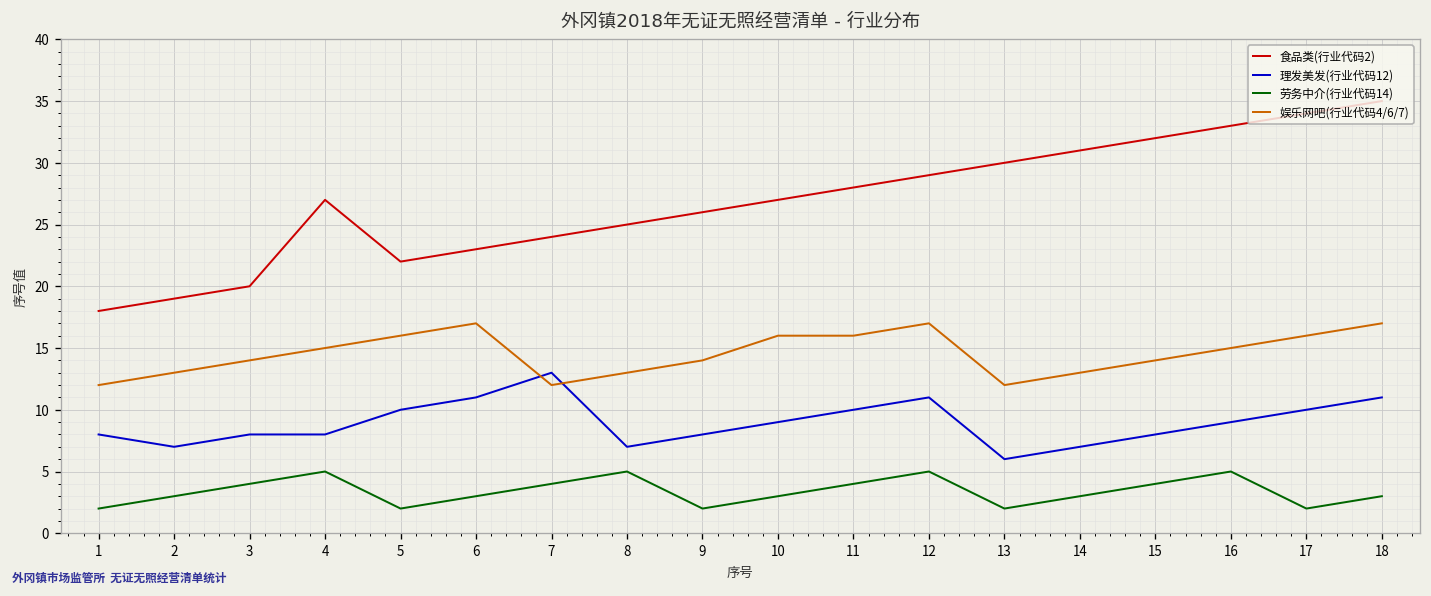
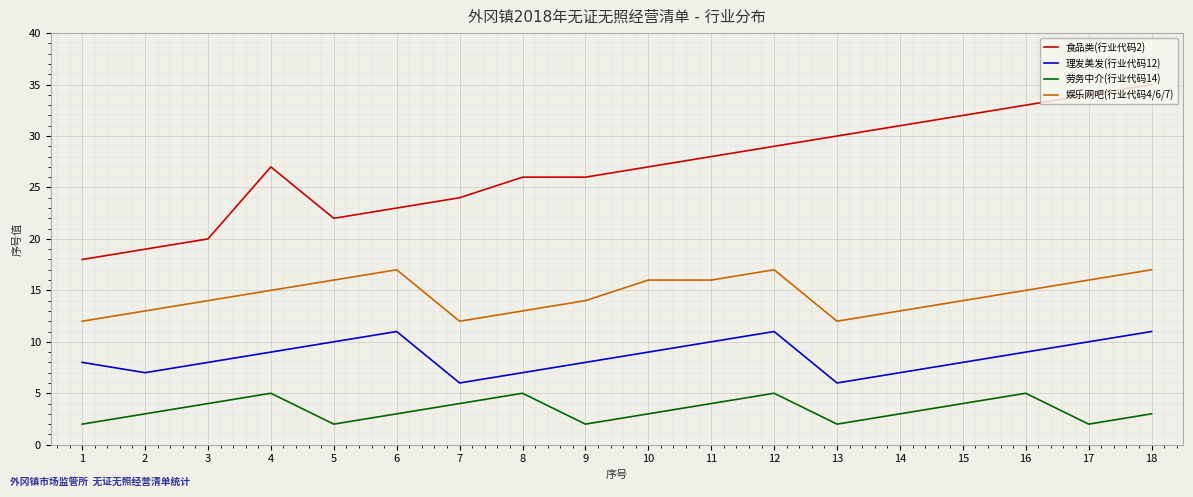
  {
    "食品类(行业代码2)": {
      "1": 18,
      "2": 19,
      "3": 20,
      "4": 27,
      "5": 22,
      "6": 23,
      "7": 24,
-     "8": 25,
+     "8": 26,
      "9": 26,
      "10": 27,
      "11": 28,
      "12": 29,
      "13": 30,
      "14": 31,
      "15": 32,
      "16": 33
    },
    "理发美发(行业代码12)": {
      "1": 8,
      "2": 7,
      "3": 8,
-     "4": 8,
+     "4": 9,
      "5": 10,
      "6": 11,
-     "7": 13,
+     "7": 6,
      "8": 7,
      "9": 8,
      "10": 9,
      "11": 10,
      "12": 11,
      "13": 6,
      "14": 7,
      "15": 8,
      "16": 9,
      "17": 10,
      "18": 11
    },
    "劳务中介(行业代码14)": {
      "1": 2,
      "2": 3,
      "3": 4,
      "4": 5,
      "5": 2,
      "6": 3,
      "7": 4,
      "8": 5,
      "9": 2,
      "10": 3,
      "11": 4,
      "12": 5,
      "13": 2,
      "14": 3,
      "15": 4,
      "16": 5,
      "17": 2,
      "18": 3
    },
    "娱乐网吧(行业代码4/6/7)": {
      "1": 12,
      "2": 13,
      "3": 14,
      "4": 15,
      "5": 16,
      "6": 17,
      "7": 12,
      "8": 13,
      "9": 14,
      "10": 16,
      "11": 16,
      "12": 17,
      "13": 12,
      "14": 13,
      "15": 14,
      "16": 15,
      "17": 16,
      "18": 17
    }
  }
